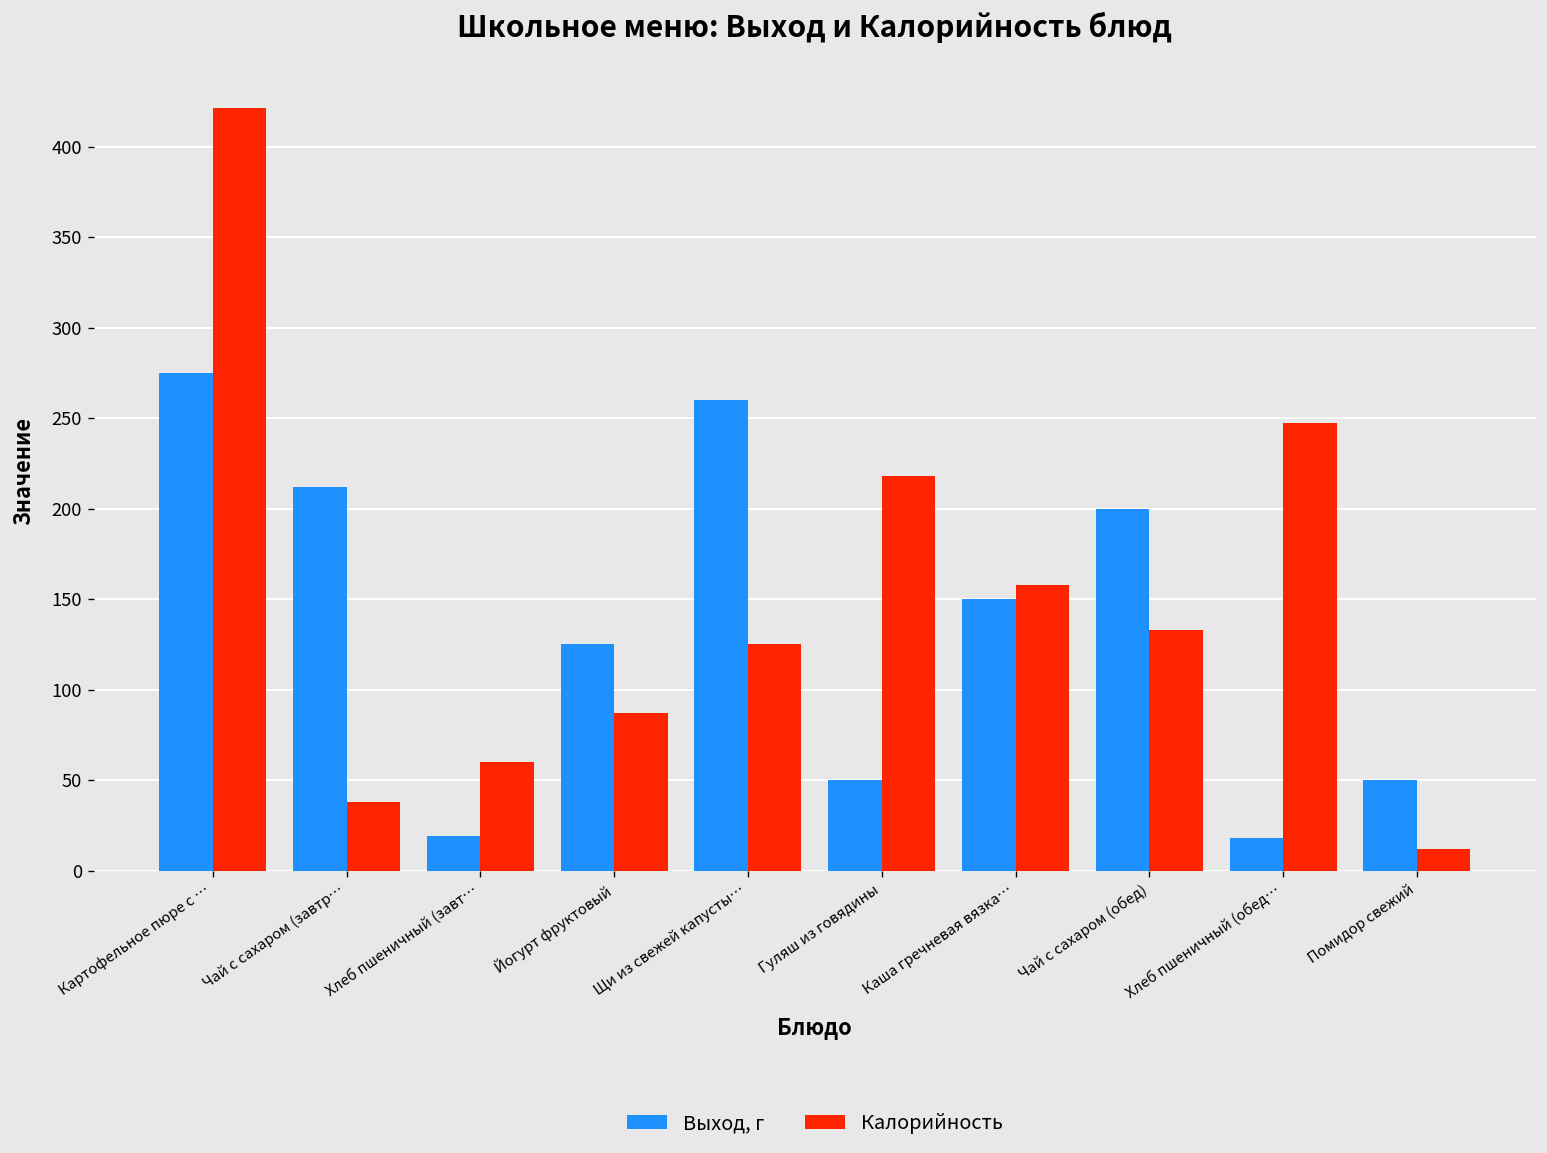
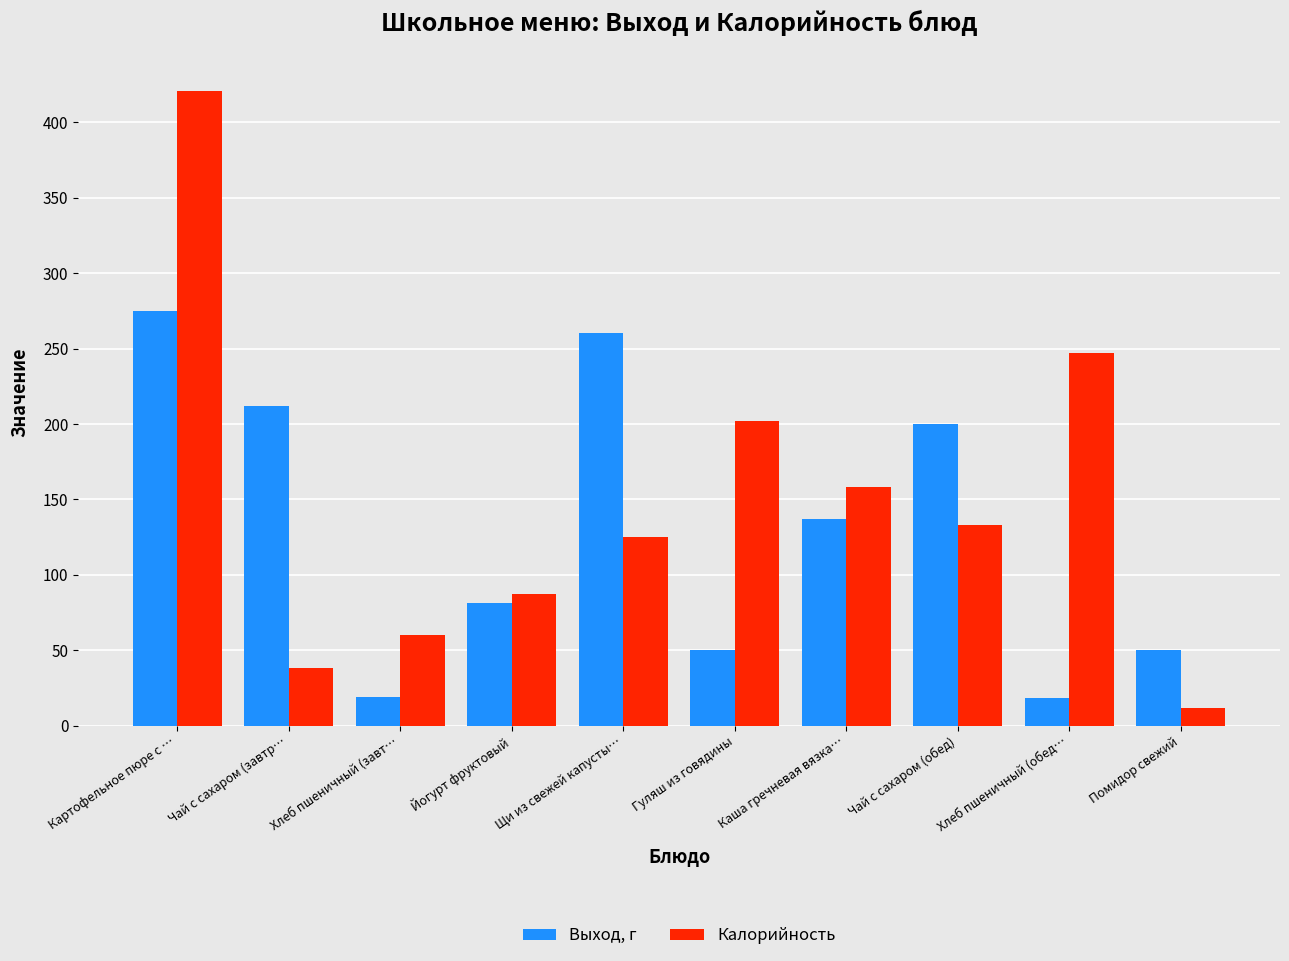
  {
    "Выход, г": {
      "Картофельное пюре с …": 275,
      "Чай с сахаром (завтр…": 212,
      "Хлеб пшеничный (завт…": 19,
-     "Йогурт фруктовый": 125,
+     "Йогурт фруктовый": 81,
      "Щи из свежей капусты…": 260,
      "Гуляш из говядины": 50,
-     "Каша гречневая вязка…": 150,
+     "Каша гречневая вязка…": 137,
      "Чай с сахаром (обед)": 200,
      "Хлеб пшеничный (обед…": 18,
      "Помидор свежий": 50
    },
    "Калорийность": {
      "Картофельное пюре с …": 421,
      "Чай с сахаром (завтр…": 38,
      "Хлеб пшеничный (завт…": 60,
      "Йогурт фруктовый": 87,
      "Щи из свежей капусты…": 125,
-     "Гуляш из говядины": 218,
+     "Гуляш из говядины": 202,
      "Каша гречневая вязка…": 158,
      "Чай с сахаром (обед)": 133,
      "Хлеб пшеничный (обед…": 247,
      "Помидор свежий": 12
    }
  }
